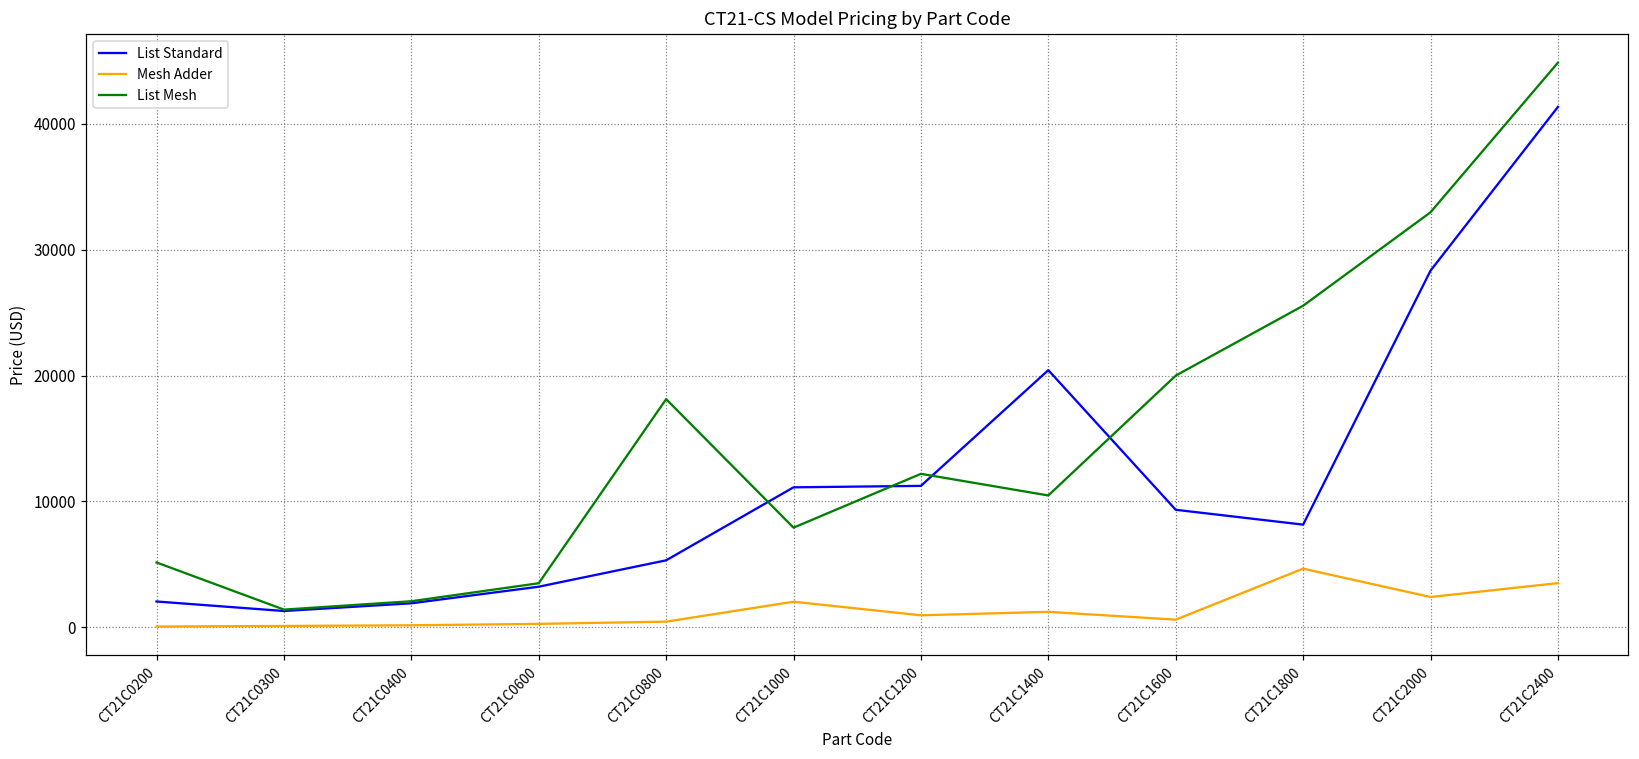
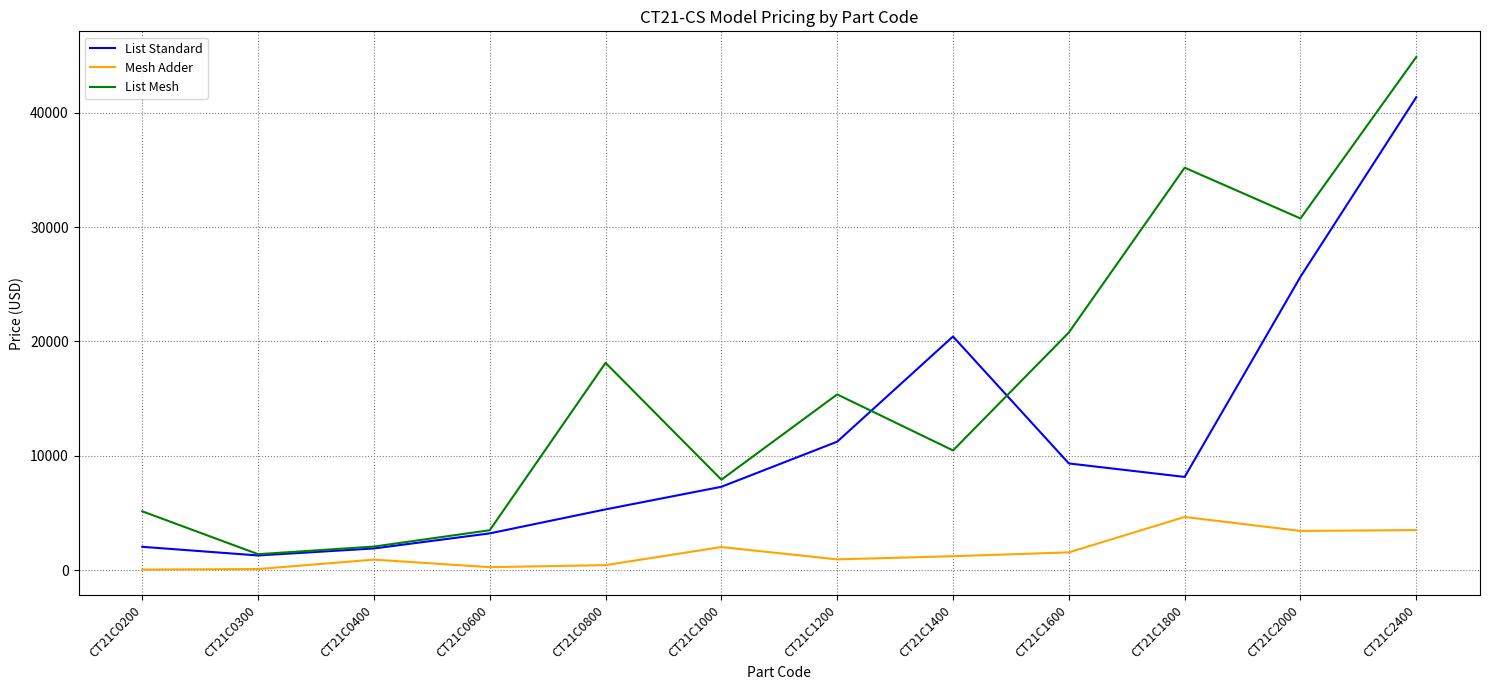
  {
    "List Standard": {
      "CT21C0200": 2100,
      "CT21C0600": 3200,
      "CT21C0800": 5300,
-     "CT21C1000": 11100,
+     "CT21C1000": 7300,
      "CT21C1200": 11200,
      "CT21C1400": 20400,
      "CT21C1600": 9300,
      "CT21C1800": 8200,
-     "CT21C2000": 28300,
+     "CT21C2000": 25700,
      "CT21C2400": 41300
    },
    "Mesh Adder": {
      "CT21C0200": 100,
      "CT21C0300": 100,
-     "CT21C0400": 200,
+     "CT21C0400": 900,
      "CT21C0600": 300,
      "CT21C0800": 500,
      "CT21C1000": 2000,
      "CT21C1200": 1000,
      "CT21C1400": 1200,
-     "CT21C1600": 600,
+     "CT21C1600": 1600,
      "CT21C1800": 4700,
-     "CT21C2000": 2400,
+     "CT21C2000": 3400,
      "CT21C2400": 3500
    },
    "List Mesh": {
      "CT21C0200": 5200,
      "CT21C0600": 3500,
      "CT21C0800": 18100,
      "CT21C1000": 7900,
-     "CT21C1200": 12200,
+     "CT21C1200": 15400,
      "CT21C1400": 10500,
-     "CT21C1600": 20000,
-     "CT21C1800": 25600,
-     "CT21C2000": 33000,
+     "CT21C1600": 20800,
+     "CT21C1800": 35200,
+     "CT21C2000": 30700,
      "CT21C2400": 44900
    }
  }
